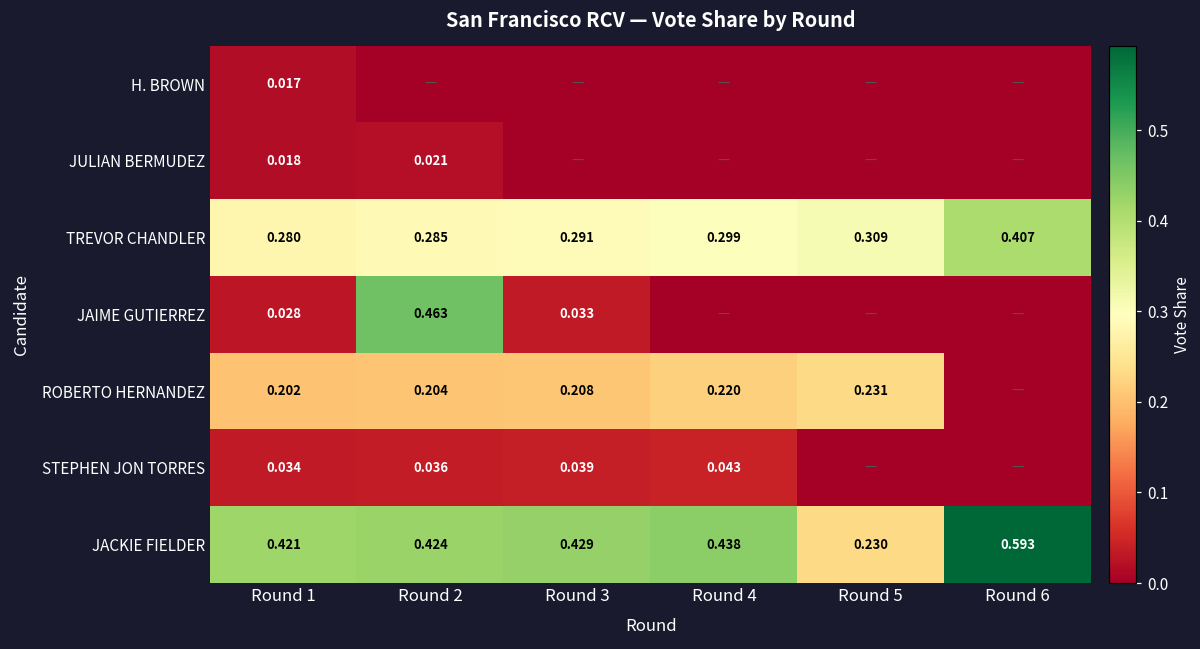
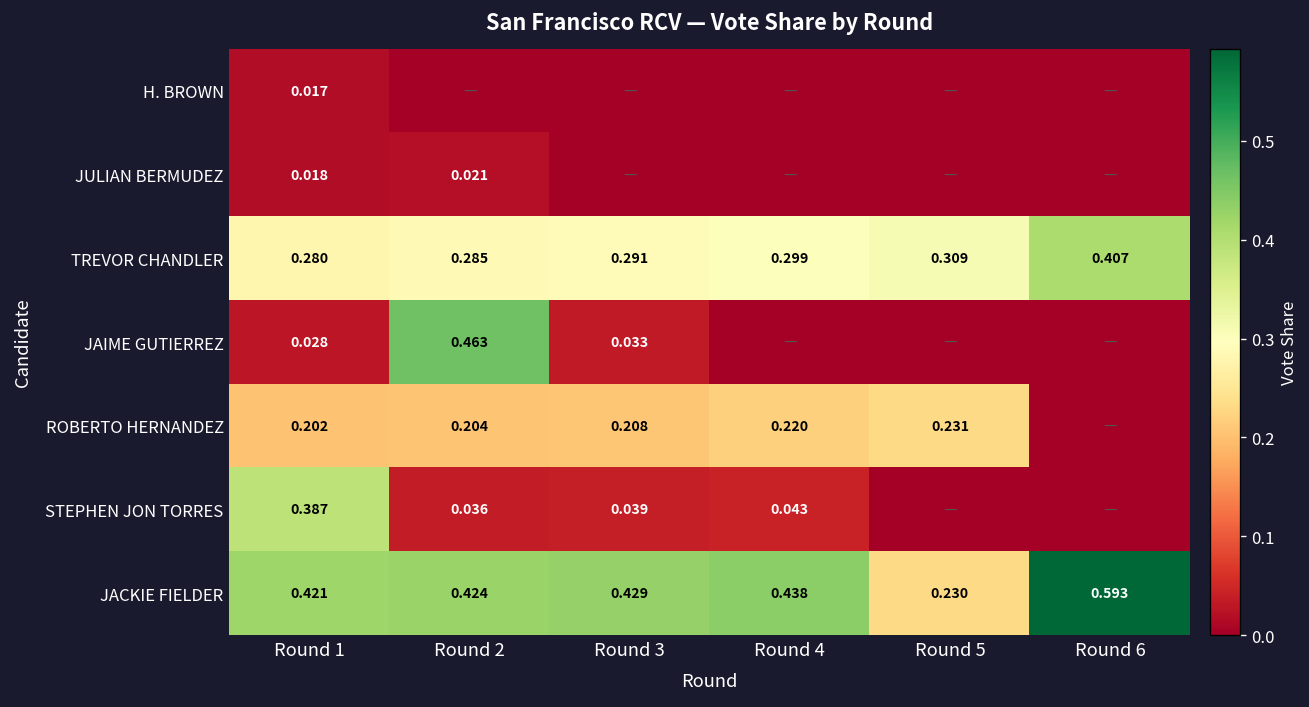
  {
    "H. BROWN": {
      "Round 1": 0.017
    },
    "JULIAN BERMUDEZ": {
      "Round 1": 0.018,
      "Round 2": 0.021
    },
    "TREVOR CHANDLER": {
      "Round 1": 0.280,
      "Round 2": 0.285,
      "Round 3": 0.291,
      "Round 4": 0.299,
      "Round 5": 0.309,
      "Round 6": 0.407
    },
    "JAIME GUTIERREZ": {
      "Round 1": 0.028,
      "Round 2": 0.463,
      "Round 3": 0.033
    },
    "ROBERTO HERNANDEZ": {
      "Round 1": 0.202,
      "Round 2": 0.204,
      "Round 3": 0.208,
      "Round 4": 0.220,
      "Round 5": 0.231
    },
    "STEPHEN JON TORRES": {
-     "Round 1": 0.034,
+     "Round 1": 0.387,
      "Round 2": 0.036,
      "Round 3": 0.039,
      "Round 4": 0.043
    },
    "JACKIE FIELDER": {
      "Round 1": 0.421,
      "Round 2": 0.424,
      "Round 3": 0.429,
      "Round 4": 0.438,
      "Round 5": 0.230,
      "Round 6": 0.593
    }
  }
